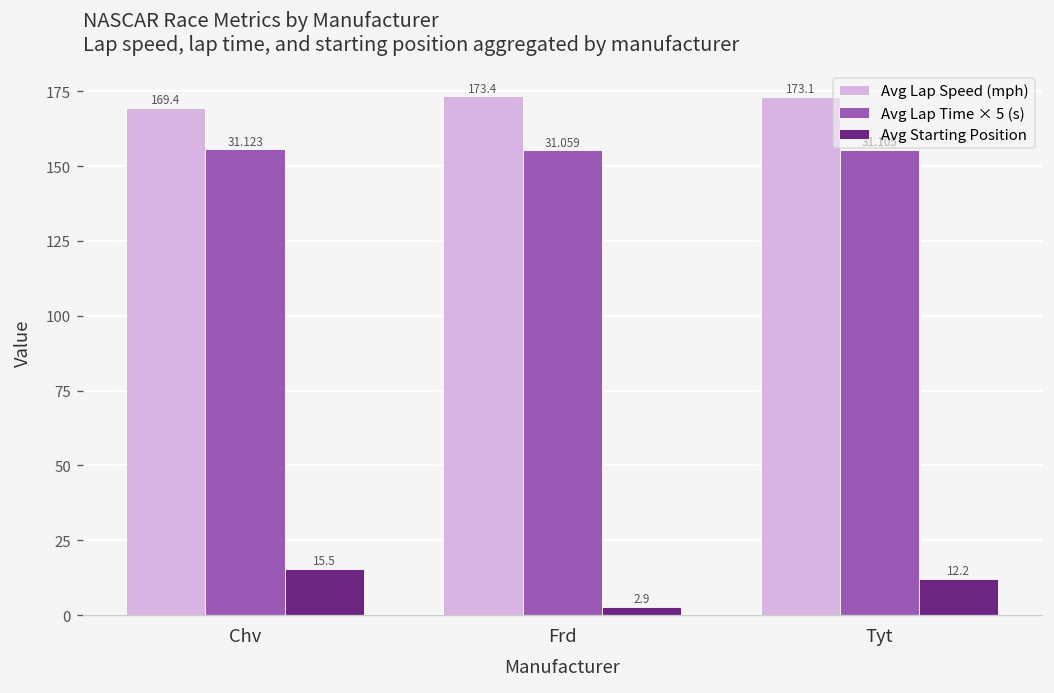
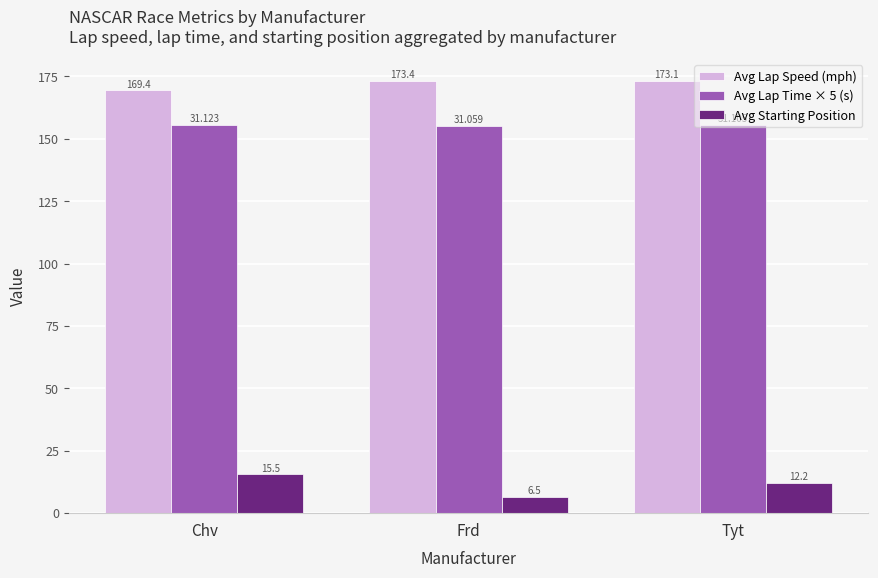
  {
    "Avg Lap Speed (mph)": {
      "Chv": 169.4,
      "Frd": 173.4,
      "Tyt": 173.1
    },
    "Avg Starting Position": {
      "Chv": 15.5,
-     "Frd": 2.9,
+     "Frd": 6.5,
      "Tyt": 12.2
    }
  }
